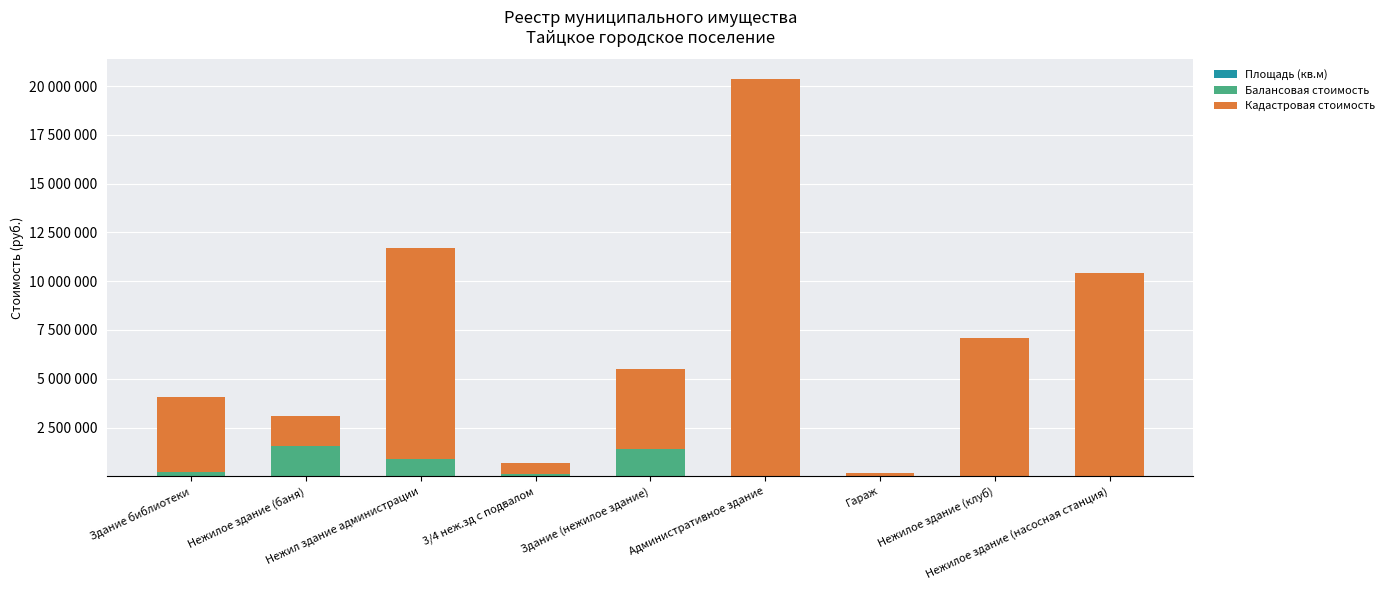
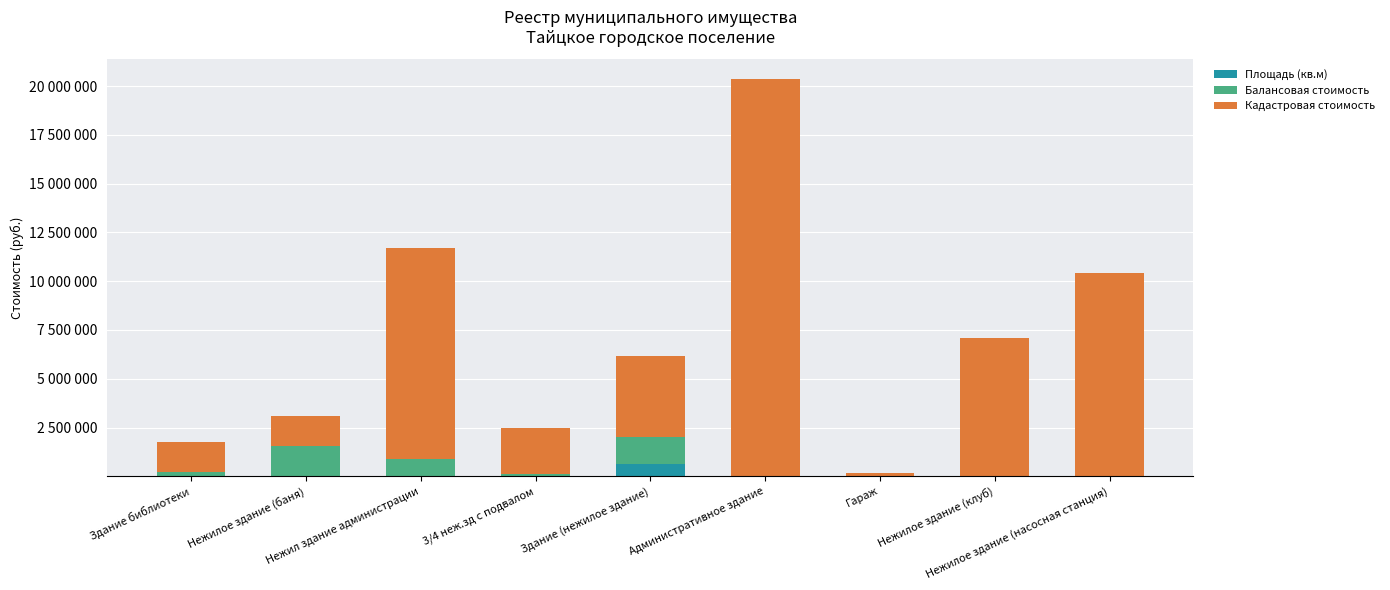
  {
    "Площадь (кв.м)": {
-     "Здание (нежилое здание)": 0
+     "Здание (нежилое здание)": 600000
    },
    "Балансовая стоимость": {
      "Здание библиотеки": 200000,
      "Нежилое здание (баня)": 1500000,
      "Нежил здание администрации": 900000,
      "Здание (нежилое здание)": 1400000,
      "Административное здание": 0,
      "Гараж": 0,
      "Нежилое здание (клуб)": 0,
      "Нежилое здание (насосная станция)": 0
    },
    "Кадастровая стоимость": {
-     "Здание библиотеки": 3800000,
+     "Здание библиотеки": 1500000,
      "Нежилое здание (баня)": 1500000,
      "Нежил здание администрации": 10800000,
-     "3/4 неж.зд с подвалом": 600000,
+     "3/4 неж.зд с подвалом": 2400000,
      "Здание (нежилое здание)": 4100000,
      "Административное здание": 20400000,
      "Гараж": 200000,
      "Нежилое здание (клуб)": 7100000,
      "Нежилое здание (насосная станция)": 10400000
    }
  }
